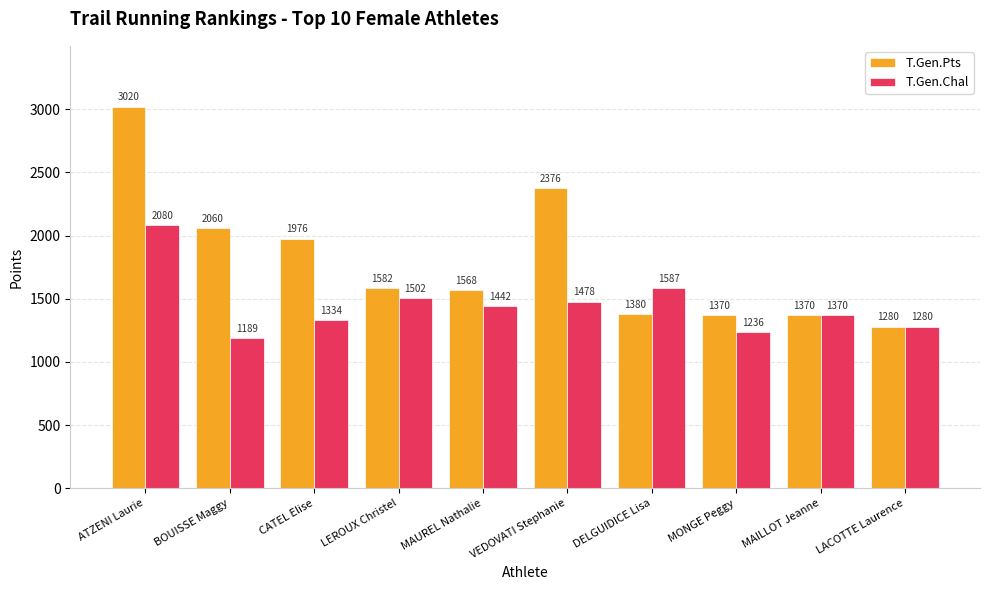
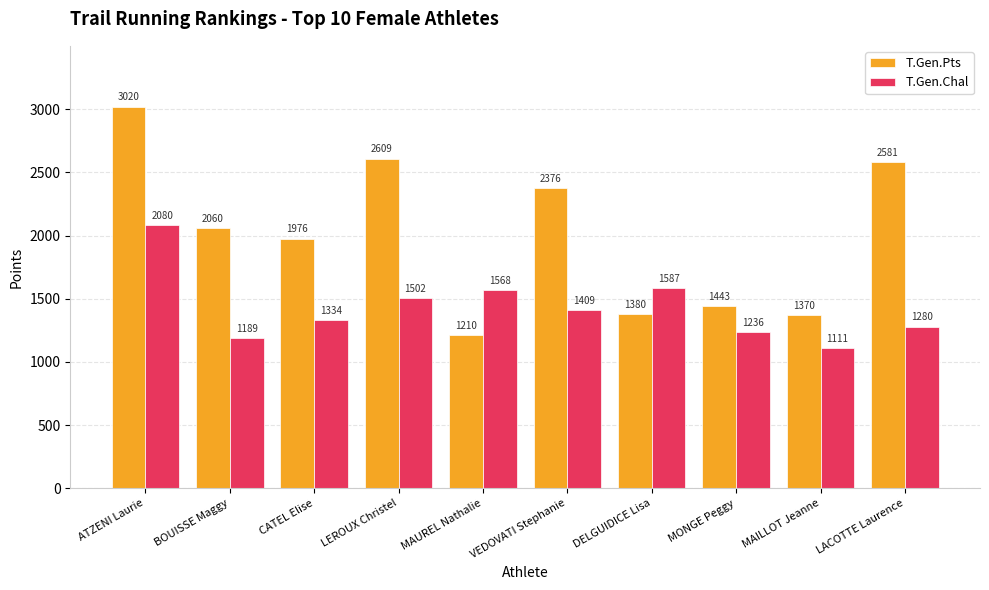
  {
    "T.Gen.Pts": {
      "ATZENI Laurie": 3020,
      "BOUISSE Maggy": 2060,
      "CATEL Elise": 1976,
-     "LEROUX Christel": 1582,
-     "MAUREL Nathalie": 1568,
+     "LEROUX Christel": 2609,
+     "MAUREL Nathalie": 1210,
      "VEDOVATI Stephanie": 2376,
      "DELGUIDICE Lisa": 1380,
-     "MONGE Peggy": 1370,
+     "MONGE Peggy": 1443,
      "MAILLOT Jeanne": 1370,
-     "LACOTTE Laurence": 1280
+     "LACOTTE Laurence": 2581
    },
    "T.Gen.Chal": {
      "ATZENI Laurie": 2080,
      "BOUISSE Maggy": 1189,
      "CATEL Elise": 1334,
      "LEROUX Christel": 1502,
-     "MAUREL Nathalie": 1442,
-     "VEDOVATI Stephanie": 1478,
+     "MAUREL Nathalie": 1568,
+     "VEDOVATI Stephanie": 1409,
      "DELGUIDICE Lisa": 1587,
      "MONGE Peggy": 1236,
-     "MAILLOT Jeanne": 1370,
+     "MAILLOT Jeanne": 1111,
      "LACOTTE Laurence": 1280
    }
  }
